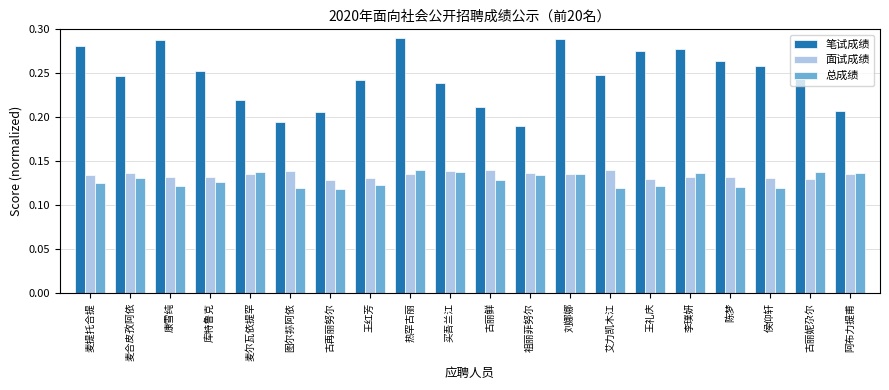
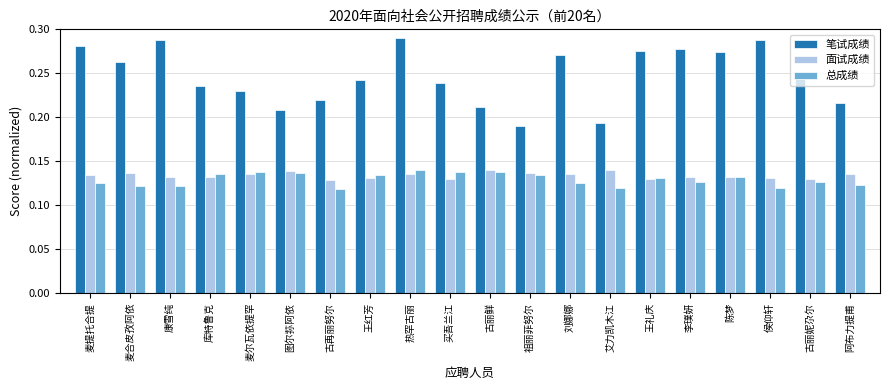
  {
    "笔试成绩": {
      "麦提托合提": 0.28,
-     "麦合皮孜阿依": 0.25,
+     "麦合皮孜阿依": 0.26,
      "康雪纯": 0.29,
-     "库特鲁克": 0.25,
-     "麦尔瓦依提罕": 0.22,
-     "图尔荪阿依": 0.19,
-     "古再丽努尔": 0.21,
+     "库特鲁克": 0.24,
+     "麦尔瓦依提罕": 0.23,
+     "图尔荪阿依": 0.21,
+     "古再丽努尔": 0.22,
      "王红芳": 0.24,
      "热罕古丽": 0.29,
      "买吾兰江": 0.24,
      "古丽鲜": 0.21,
      "祖丽菲努尔": 0.19,
-     "刘娜娜": 0.29,
-     "艾力凯木江": 0.25,
+     "刘娜娜": 0.27,
+     "艾力凯木江": 0.19,
      "王礼庆": 0.28,
      "李璞妍": 0.28,
-     "陈梦": 0.26,
-     "侯仰轩": 0.26,
-     "阿布力提甫": 0.21
+     "陈梦": 0.27,
+     "侯仰轩": 0.29,
+     "阿布力提甫": 0.22
    },
    "面试成绩": {
      "麦提托合提": 0.13,
      "麦合皮孜阿依": 0.14,
      "康雪纯": 0.13,
      "库特鲁克": 0.13,
      "麦尔瓦依提罕": 0.14,
      "图尔荪阿依": 0.14,
      "古再丽努尔": 0.13,
      "王红芳": 0.13,
      "热罕古丽": 0.14,
-     "买吾兰江": 0.14,
+     "买吾兰江": 0.13,
      "古丽鲜": 0.14,
      "祖丽菲努尔": 0.14,
      "刘娜娜": 0.14,
      "艾力凯木江": 0.14,
      "王礼庆": 0.13,
      "李璞妍": 0.13,
      "陈梦": 0.13,
      "侯仰轩": 0.13,
      "古丽妮尕尔": 0.13,
      "阿布力提甫": 0.14
    },
    "总成绩": {
      "麦提托合提": 0.13,
-     "麦合皮孜阿依": 0.13,
+     "麦合皮孜阿依": 0.12,
      "康雪纯": 0.12,
-     "库特鲁克": 0.13,
+     "库特鲁克": 0.14,
      "麦尔瓦依提罕": 0.14,
-     "图尔荪阿依": 0.12,
+     "图尔荪阿依": 0.14,
      "古再丽努尔": 0.12,
-     "王红芳": 0.12,
+     "王红芳": 0.13,
      "热罕古丽": 0.14,
      "买吾兰江": 0.14,
-     "古丽鲜": 0.13,
+     "古丽鲜": 0.14,
      "祖丽菲努尔": 0.13,
-     "刘娜娜": 0.14,
+     "刘娜娜": 0.13,
      "艾力凯木江": 0.12,
-     "王礼庆": 0.12,
-     "李璞妍": 0.14,
-     "陈梦": 0.12,
+     "王礼庆": 0.13,
+     "李璞妍": 0.13,
+     "陈梦": 0.13,
      "侯仰轩": 0.12,
-     "古丽妮尕尔": 0.14,
-     "阿布力提甫": 0.14
+     "古丽妮尕尔": 0.13,
+     "阿布力提甫": 0.12
    }
  }
